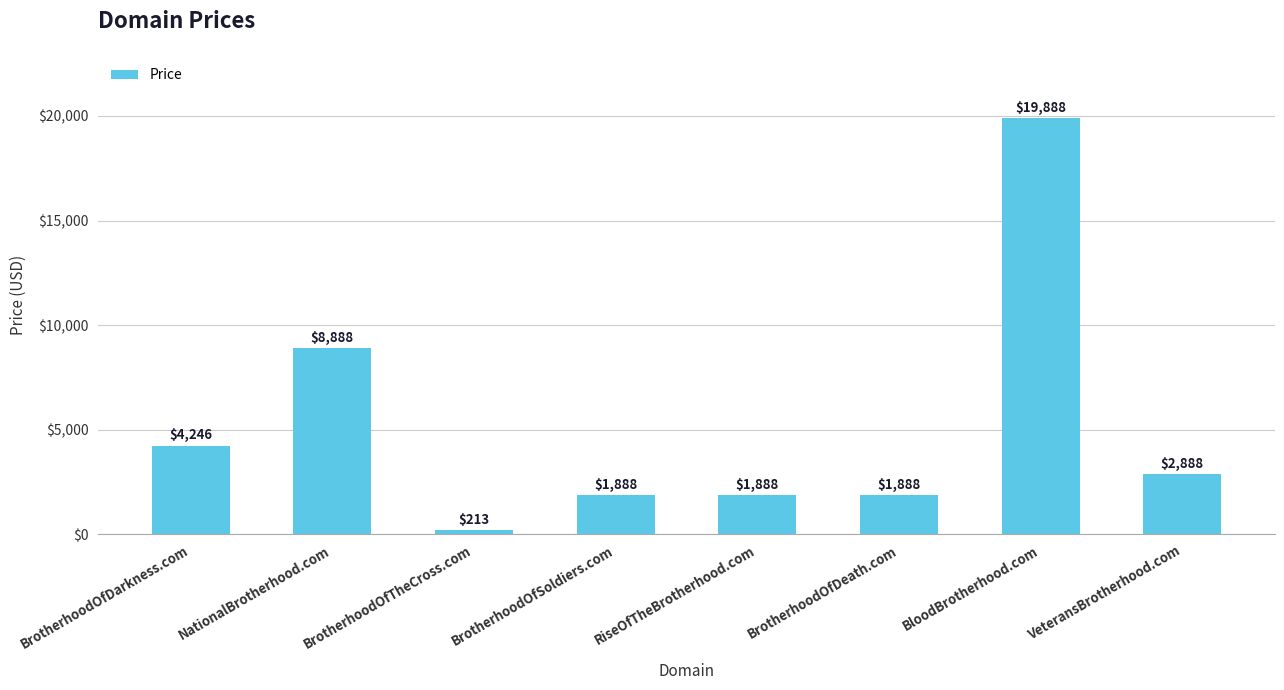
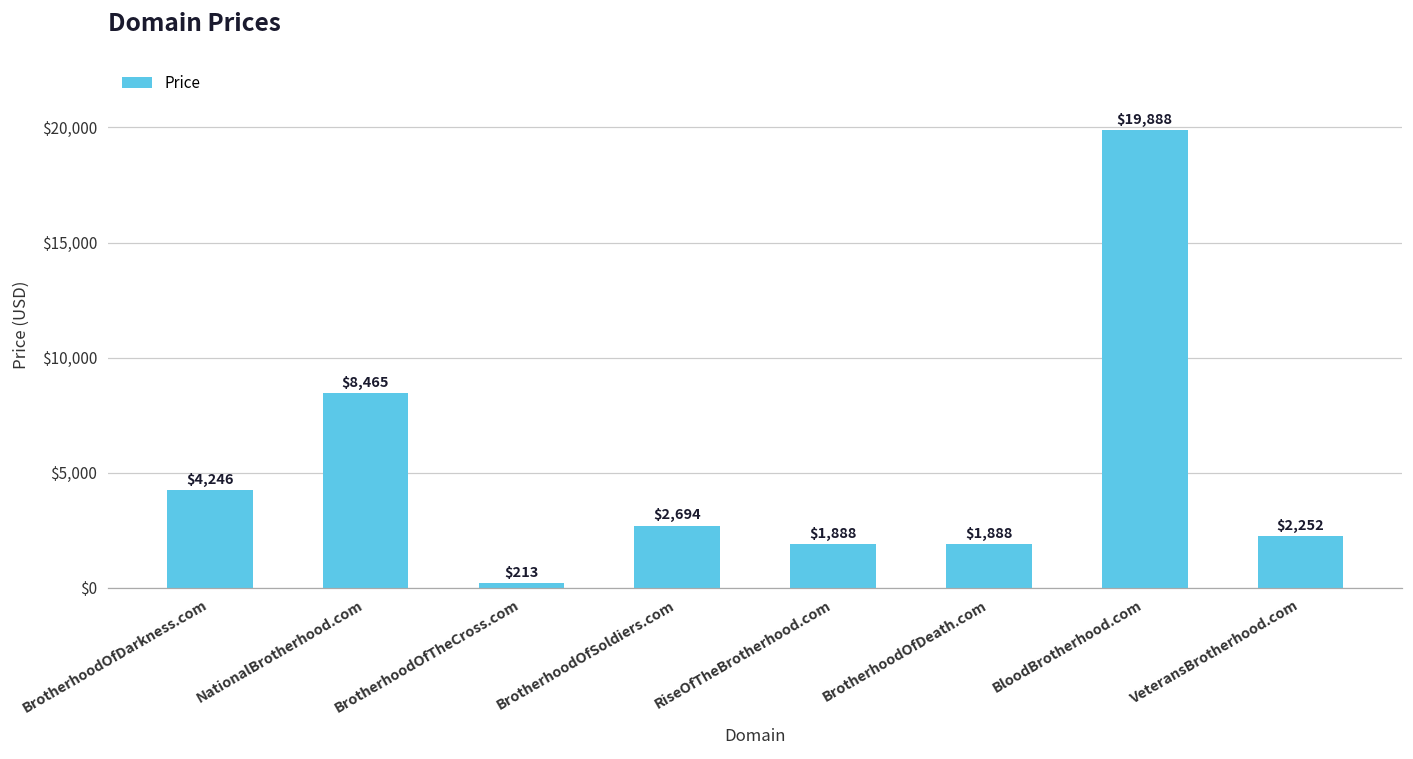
  {
    "BrotherhoodOfDarkness.com": "$4,246",
-   "NationalBrotherhood.com": "$8,888",
+   "NationalBrotherhood.com": "$8,465",
    "BrotherhoodOfTheCross.com": "$213",
-   "BrotherhoodOfSoldiers.com": "$1,888",
+   "BrotherhoodOfSoldiers.com": "$2,694",
    "RiseOfTheBrotherhood.com": "$1,888",
    "BrotherhoodOfDeath.com": "$1,888",
    "BloodBrotherhood.com": "$19,888",
-   "VeteransBrotherhood.com": "$2,888"
+   "VeteransBrotherhood.com": "$2,252"
  }
